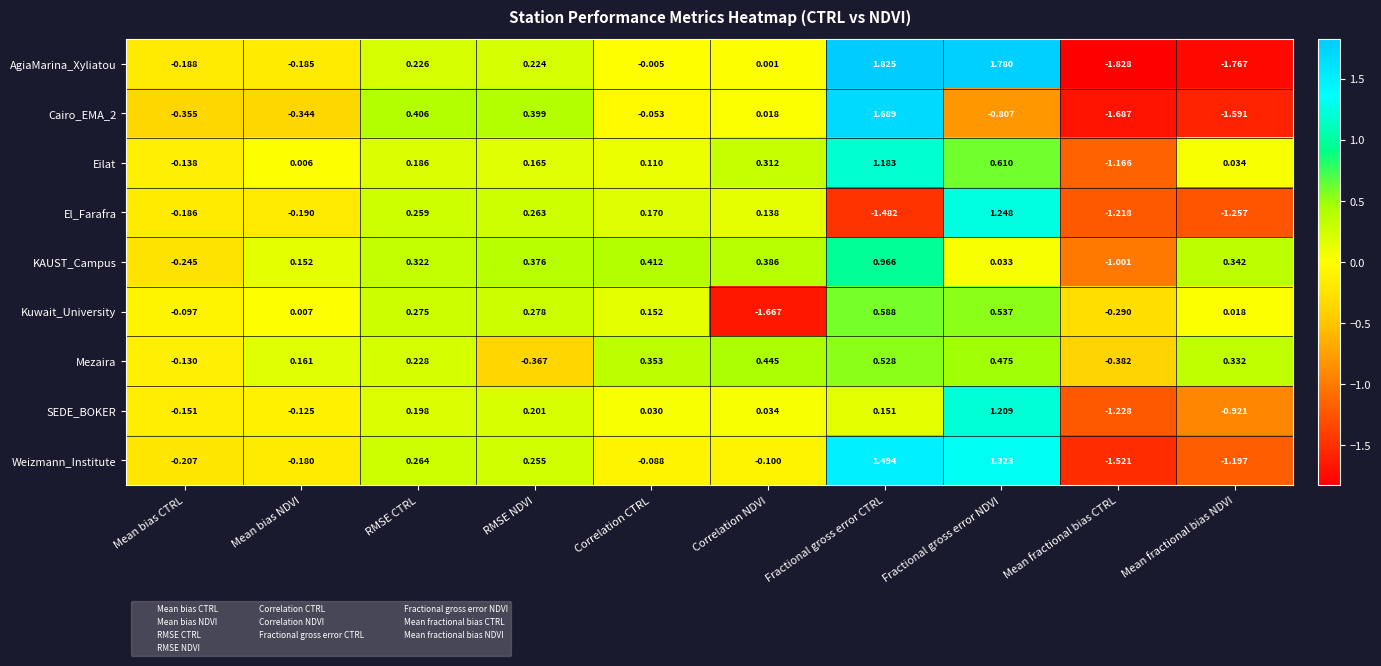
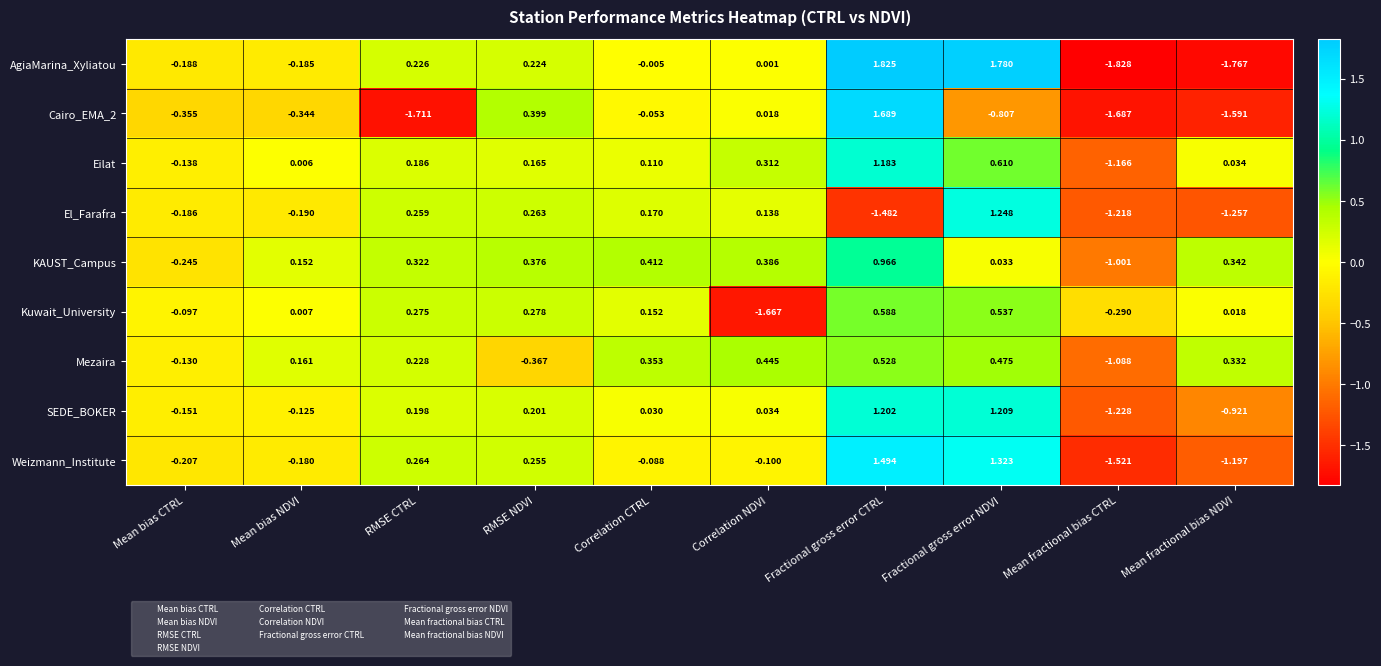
  {
    "AgiaMarina_Xyliatou": {
      "Mean bias CTRL": -0.188,
      "Mean bias NDVI": -0.185,
      "RMSE CTRL": 0.226,
      "RMSE NDVI": 0.224,
      "Correlation CTRL": -0.005,
      "Correlation NDVI": 0.001,
      "Fractional gross error CTRL": 1.825,
      "Fractional gross error NDVI": 1.780,
      "Mean fractional bias CTRL": -1.828,
      "Mean fractional bias NDVI": -1.767
    },
    "Cairo_EMA_2": {
      "Mean bias CTRL": -0.355,
      "Mean bias NDVI": -0.344,
-     "RMSE CTRL": 0.406,
+     "RMSE CTRL": -1.711,
      "RMSE NDVI": 0.399,
      "Correlation CTRL": -0.053,
      "Correlation NDVI": 0.018,
      "Fractional gross error CTRL": 1.689,
      "Fractional gross error NDVI": -0.807,
      "Mean fractional bias CTRL": -1.687,
      "Mean fractional bias NDVI": -1.591
    },
    "Eilat": {
      "Mean bias CTRL": -0.138,
      "Mean bias NDVI": 0.006,
      "RMSE CTRL": 0.186,
      "RMSE NDVI": 0.165,
      "Correlation CTRL": 0.110,
      "Correlation NDVI": 0.312,
      "Fractional gross error CTRL": 1.183,
      "Fractional gross error NDVI": 0.610,
      "Mean fractional bias CTRL": -1.166,
      "Mean fractional bias NDVI": 0.034
    },
    "El_Farafra": {
      "Mean bias CTRL": -0.186,
      "Mean bias NDVI": -0.190,
      "RMSE CTRL": 0.259,
      "RMSE NDVI": 0.263,
      "Correlation CTRL": 0.170,
      "Correlation NDVI": 0.138,
      "Fractional gross error CTRL": -1.482,
      "Fractional gross error NDVI": 1.248,
      "Mean fractional bias CTRL": -1.218,
      "Mean fractional bias NDVI": -1.257
    },
    "KAUST_Campus": {
      "Mean bias CTRL": -0.245,
      "Mean bias NDVI": 0.152,
      "RMSE CTRL": 0.322,
      "RMSE NDVI": 0.376,
      "Correlation CTRL": 0.412,
      "Correlation NDVI": 0.386,
      "Fractional gross error CTRL": 0.966,
      "Fractional gross error NDVI": 0.033,
      "Mean fractional bias CTRL": -1.001,
      "Mean fractional bias NDVI": 0.342
    },
    "Kuwait_University": {
      "Mean bias CTRL": -0.097,
      "Mean bias NDVI": 0.007,
      "RMSE CTRL": 0.275,
      "RMSE NDVI": 0.278,
      "Correlation CTRL": 0.152,
      "Correlation NDVI": -1.667,
      "Fractional gross error CTRL": 0.588,
      "Fractional gross error NDVI": 0.537,
      "Mean fractional bias CTRL": -0.290,
      "Mean fractional bias NDVI": 0.018
    },
    "Mezaira": {
      "Mean bias CTRL": -0.130,
      "Mean bias NDVI": 0.161,
      "RMSE CTRL": 0.228,
      "RMSE NDVI": -0.367,
      "Correlation CTRL": 0.353,
      "Correlation NDVI": 0.445,
      "Fractional gross error CTRL": 0.528,
      "Fractional gross error NDVI": 0.475,
-     "Mean fractional bias CTRL": -0.382,
+     "Mean fractional bias CTRL": -1.088,
      "Mean fractional bias NDVI": 0.332
    },
    "SEDE_BOKER": {
      "Mean bias CTRL": -0.151,
      "Mean bias NDVI": -0.125,
      "RMSE CTRL": 0.198,
      "RMSE NDVI": 0.201,
      "Correlation CTRL": 0.030,
      "Correlation NDVI": 0.034,
-     "Fractional gross error CTRL": 0.151,
+     "Fractional gross error CTRL": 1.202,
      "Fractional gross error NDVI": 1.209,
      "Mean fractional bias CTRL": -1.228,
      "Mean fractional bias NDVI": -0.921
    },
    "Weizmann_Institute": {
      "Mean bias CTRL": -0.207,
      "Mean bias NDVI": -0.180,
      "RMSE CTRL": 0.264,
      "RMSE NDVI": 0.255,
      "Correlation CTRL": -0.088,
      "Correlation NDVI": -0.100,
      "Fractional gross error CTRL": 1.494,
      "Fractional gross error NDVI": 1.323,
      "Mean fractional bias CTRL": -1.521,
      "Mean fractional bias NDVI": -1.197
    }
  }
